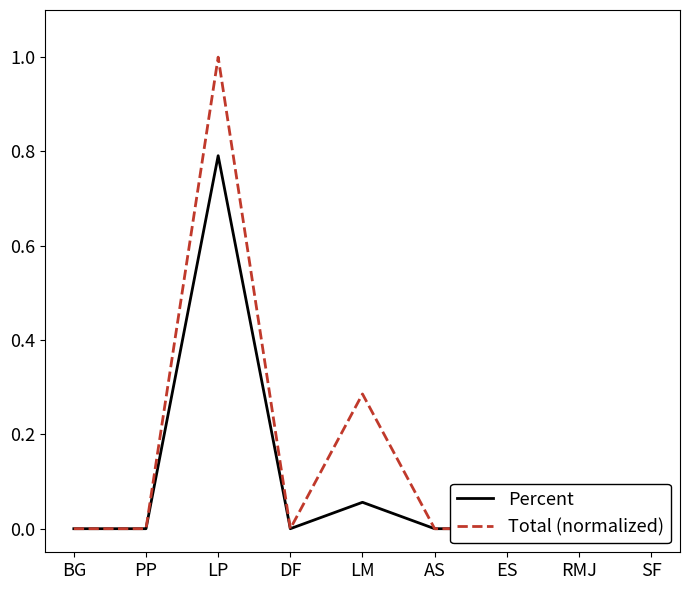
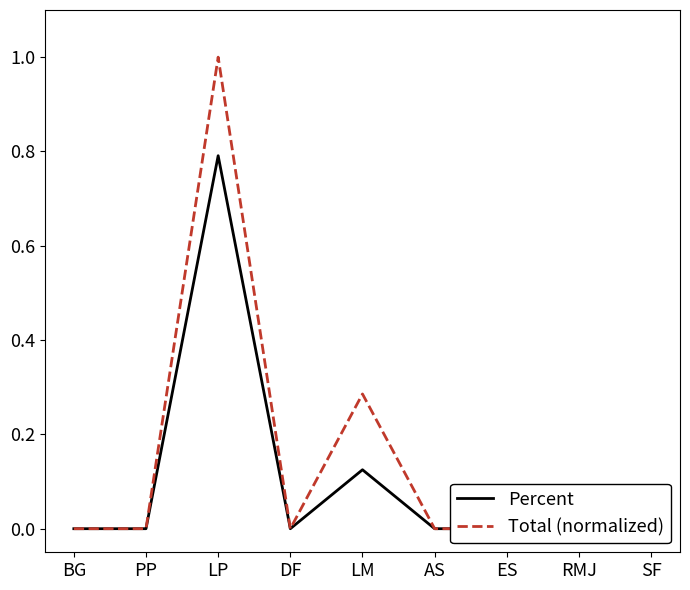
  {
    "Percent": {
      "LP": 0.79,
-     "LM": 0.06
+     "LM": 0.13
    },
    "Total (normalized)": {
      "LP": 1.00,
      "LM": 0.29
    }
  }
